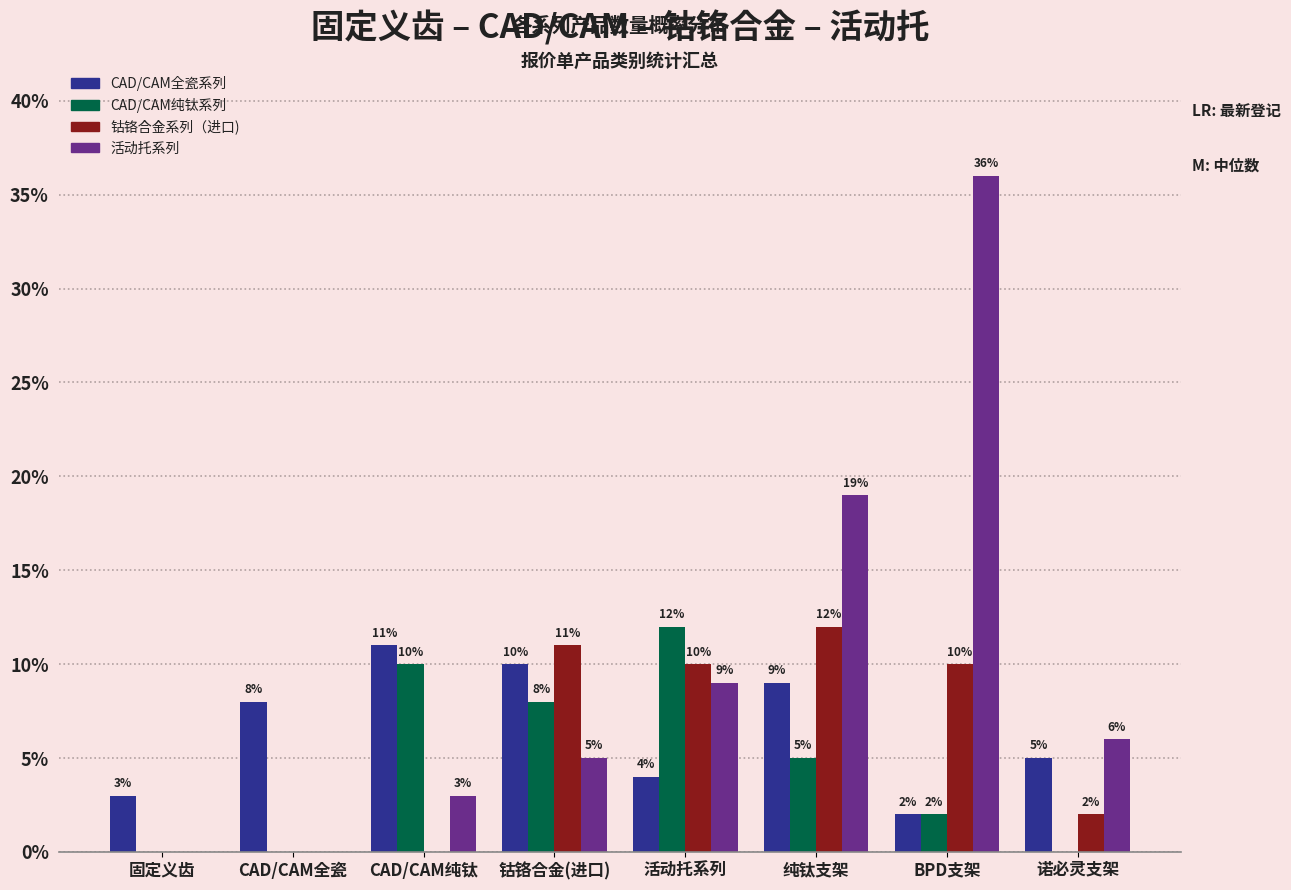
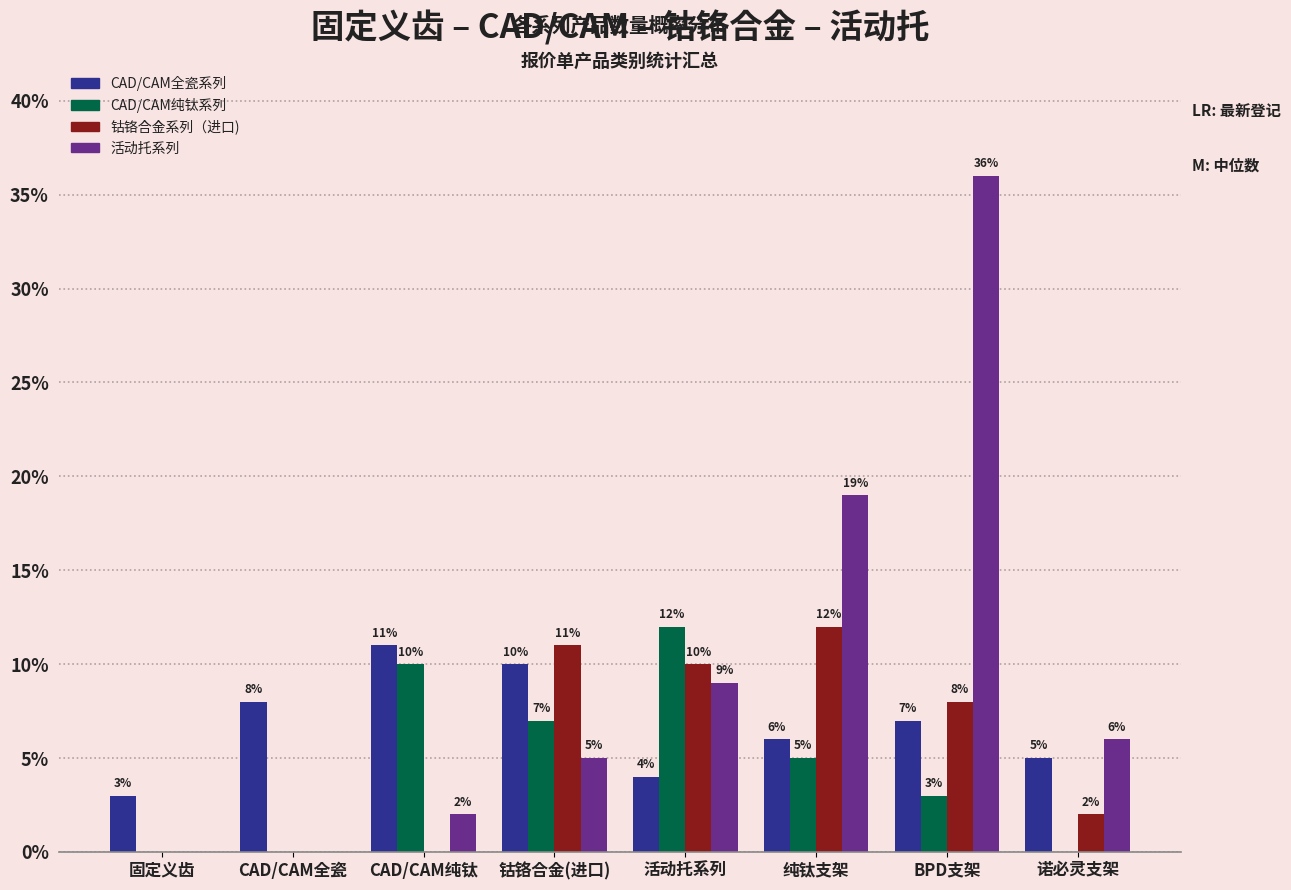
  {
    "CAD/CAM全瓷系列": {
      "固定义齿": "3%",
      "CAD/CAM全瓷": "8%",
      "CAD/CAM纯钛": "11%",
      "钴铬合金(进口)": "10%",
      "活动托系列": "4%",
-     "纯钛支架": "9%",
-     "BPD支架": "2%",
+     "纯钛支架": "6%",
+     "BPD支架": "7%",
      "诺必灵支架": "5%"
    },
    "CAD/CAM纯钛系列": {
      "CAD/CAM纯钛": "10%",
-     "钴铬合金(进口)": "8%",
+     "钴铬合金(进口)": "7%",
      "活动托系列": "12%",
      "纯钛支架": "5%",
-     "BPD支架": "2%"
+     "BPD支架": "3%"
    },
    "钴铬合金系列（进口)": {
      "钴铬合金(进口)": "11%",
      "活动托系列": "10%",
      "纯钛支架": "12%",
-     "BPD支架": "10%",
+     "BPD支架": "8%",
      "诺必灵支架": "2%"
    },
    "活动托系列": {
-     "CAD/CAM纯钛": "3%",
+     "CAD/CAM纯钛": "2%",
      "钴铬合金(进口)": "5%",
      "活动托系列": "9%",
      "纯钛支架": "19%",
      "BPD支架": "36%",
      "诺必灵支架": "6%"
    }
  }
